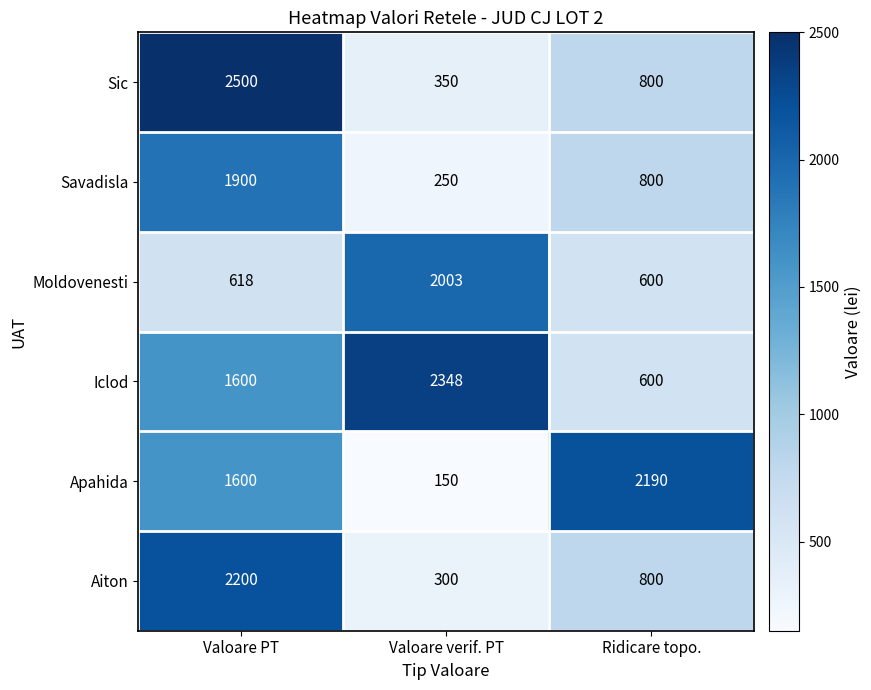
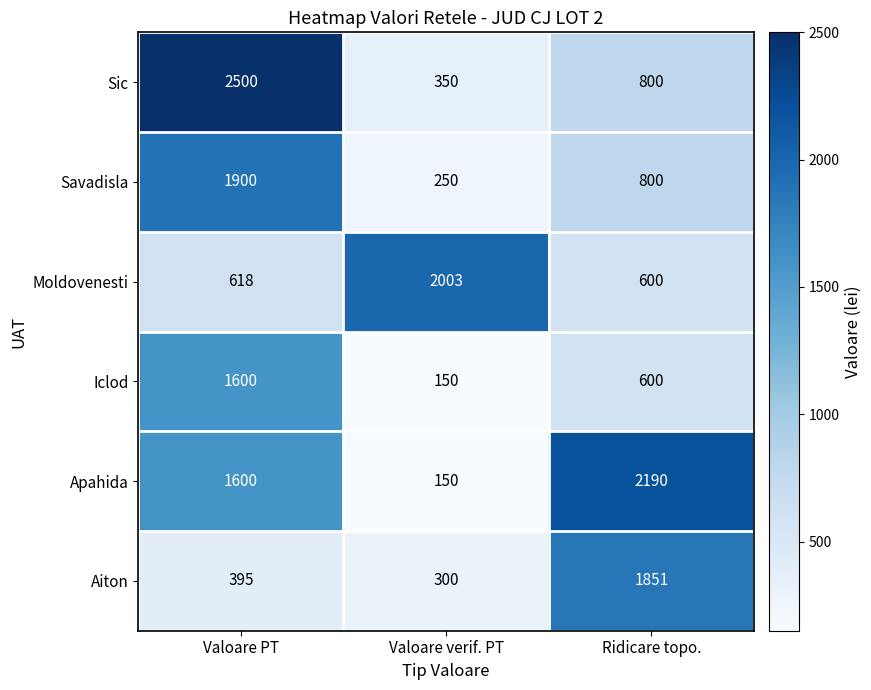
  {
    "Sic": {
      "Valoare PT": 2500,
      "Valoare verif. PT": 350,
      "Ridicare topo.": 800
    },
    "Savadisla": {
      "Valoare PT": 1900,
      "Valoare verif. PT": 250,
      "Ridicare topo.": 800
    },
    "Moldovenesti": {
      "Valoare PT": 618,
      "Valoare verif. PT": 2003,
      "Ridicare topo.": 600
    },
    "Iclod": {
      "Valoare PT": 1600,
-     "Valoare verif. PT": 2348,
+     "Valoare verif. PT": 150,
      "Ridicare topo.": 600
    },
    "Apahida": {
      "Valoare PT": 1600,
      "Valoare verif. PT": 150,
      "Ridicare topo.": 2190
    },
    "Aiton": {
-     "Valoare PT": 2200,
+     "Valoare PT": 395,
      "Valoare verif. PT": 300,
-     "Ridicare topo.": 800
+     "Ridicare topo.": 1851
    }
  }
